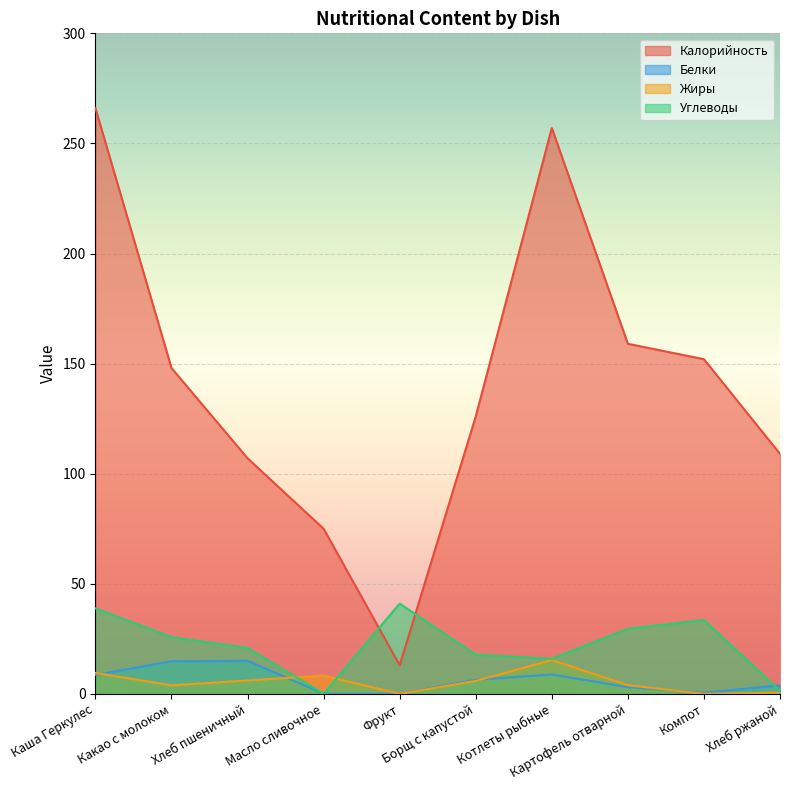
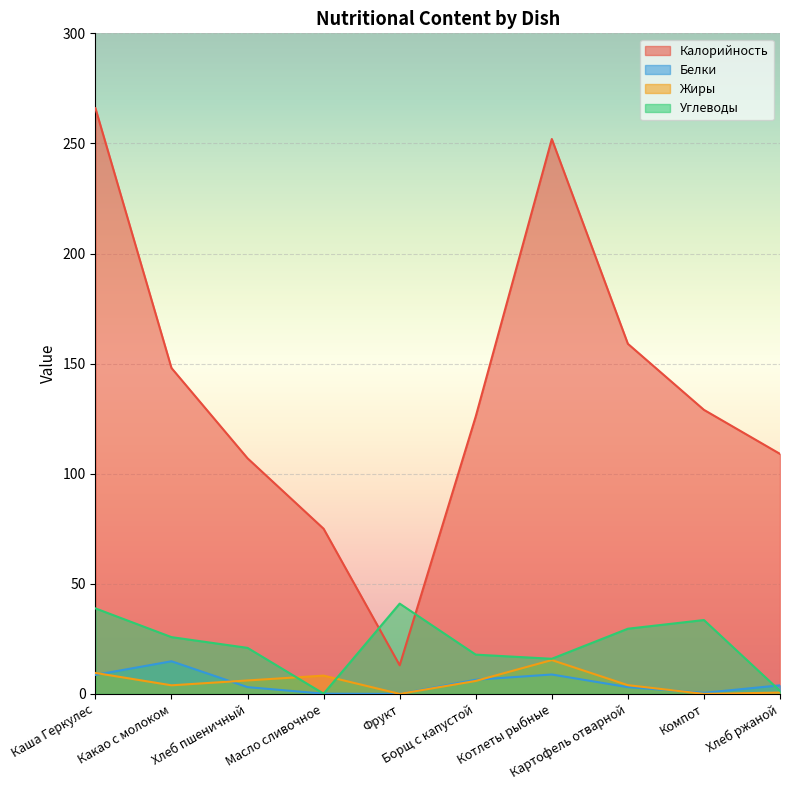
  {
    "Калорийность": {
      "Каша Геркулес": 266,
      "Какао с молоком": 148,
      "Хлеб пшеничный": 107,
      "Масло сливочное": 75,
      "Фрукт": 13,
      "Борщ с капустой": 126,
-     "Котлеты рыбные": 257,
+     "Котлеты рыбные": 252,
      "Картофель отварной": 159,
-     "Компот": 152,
+     "Компот": 129,
      "Хлеб ржаной": 109
    },
    "Белки": {
      "Какао с молоком": 15,
-     "Хлеб пшеничный": 15,
+     "Хлеб пшеничный": 3,
      "Котлеты рыбные": 9,
      "Хлеб ржаной": 4
    },
    "Жиры": {
      "Какао с молоком": 4,
      "Хлеб пшеничный": 6,
      "Масло сливочное": 8
    },
    "Углеводы": {
      "Каша Геркулес": 39,
      "Какао с молоком": 26,
      "Хлеб пшеничный": 21,
      "Фрукт": 41,
      "Борщ с капустой": 18,
      "Картофель отварной": 30,
      "Компот": 34
    }
  }
